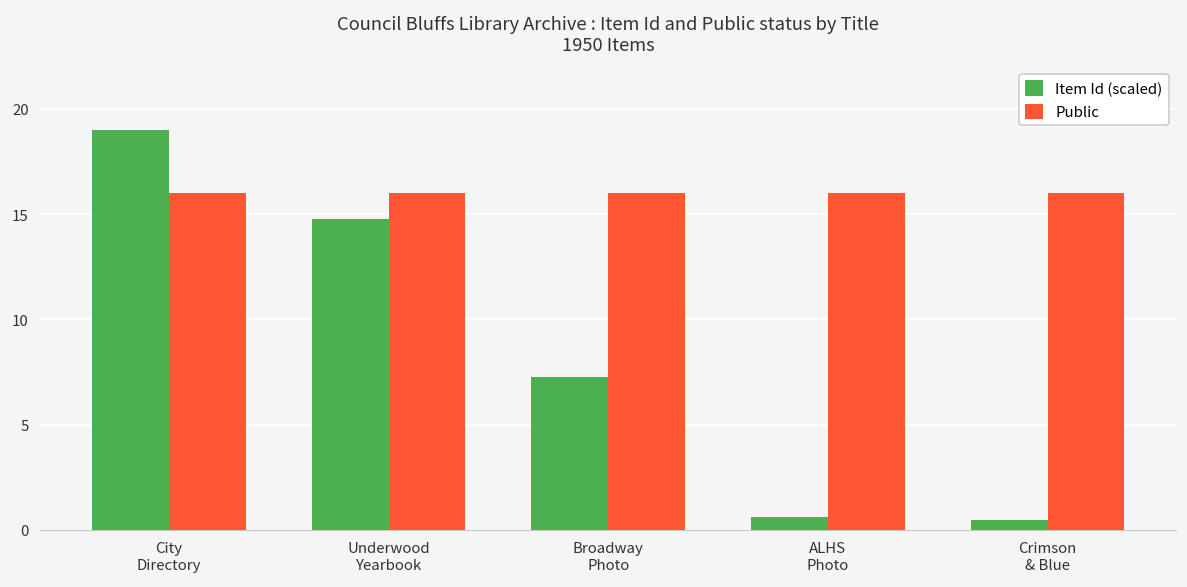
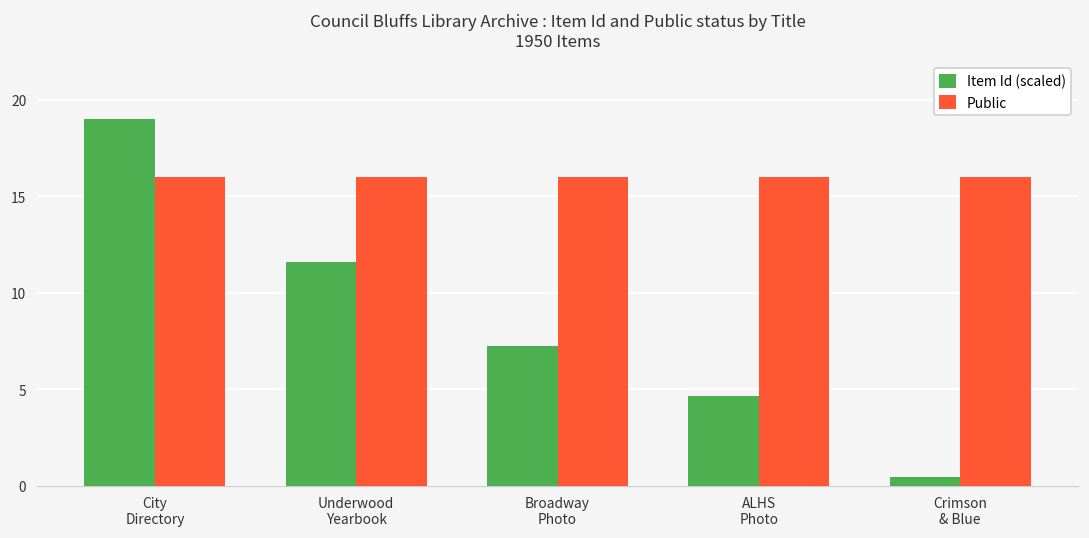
  {
    "Item Id (scaled)": {
      "City Directory": 19.0,
-     "Underwood Yearbook": 14.8,
+     "Underwood Yearbook": 11.6,
      "Broadway Photo": 7.3,
-     "ALHS Photo": 0.6,
+     "ALHS Photo": 4.6,
      "Crimson & Blue": 0.5
    },
    "Public": {
      "City Directory": 16.0,
      "Underwood Yearbook": 16.0,
      "Broadway Photo": 16.0,
      "ALHS Photo": 16.0,
      "Crimson & Blue": 16.0
    }
  }
